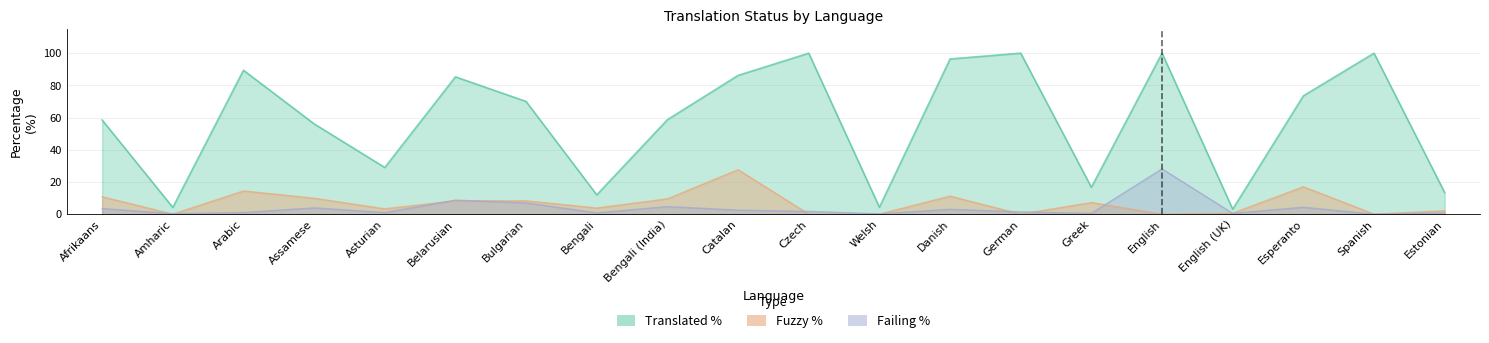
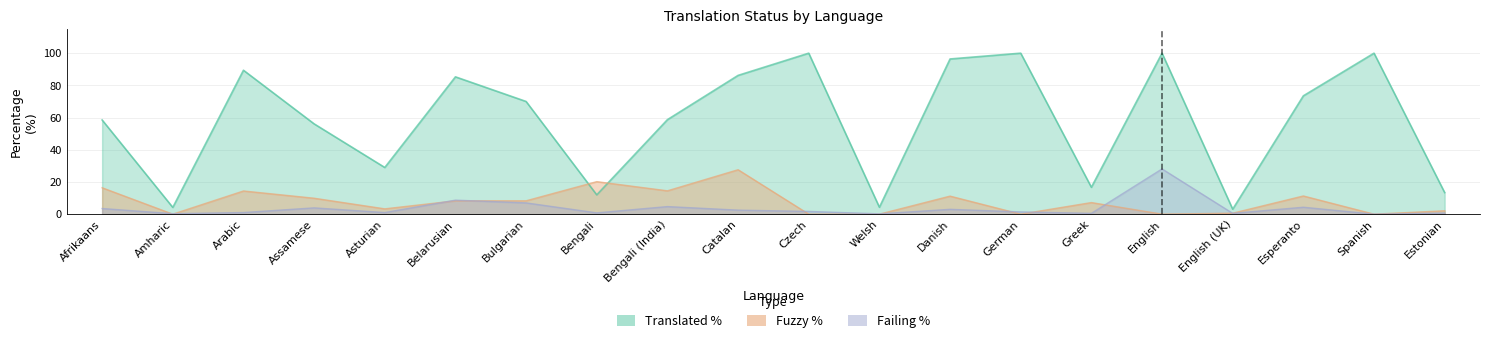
  {
    "Fuzzy %": {
-     "Afrikaans": 11,
+     "Afrikaans": 16,
      "Arabic": 14,
      "Assamese": 10,
      "Asturian": 3,
-     "Bengali": 4,
-     "Bengali (India)": 10,
+     "Bengali": 20,
+     "Bengali (India)": 15,
      "Catalan": 28,
      "Czech": 0,
      "Danish": 11,
      "Greek": 7,
      "English": 0,
-     "Esperanto": 17
+     "Esperanto": 11
    }
  }
